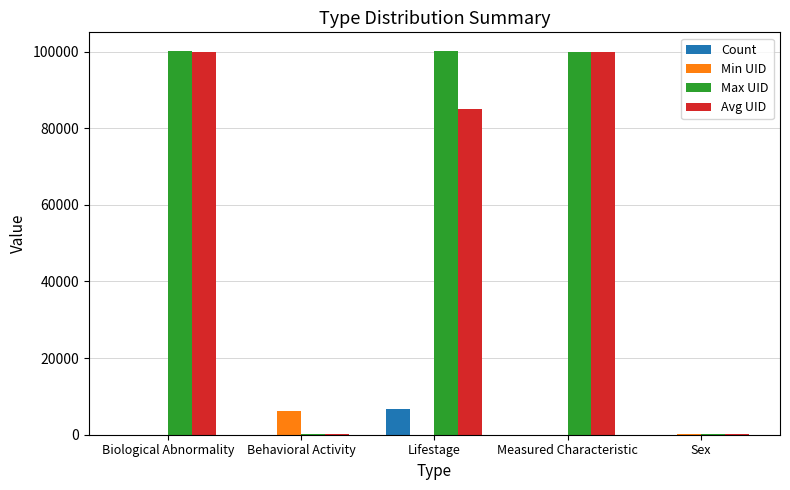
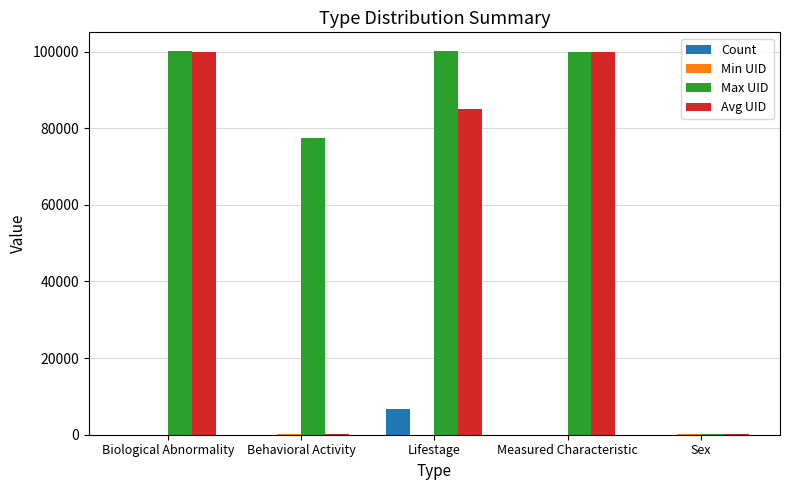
  {
    "Count": {
      "Lifestage": 7000
    },
    "Min UID": {
-     "Behavioral Activity": 6000
+     "Behavioral Activity": 0
    },
    "Max UID": {
      "Biological Abnormality": 100000,
-     "Behavioral Activity": 0,
+     "Behavioral Activity": 77000,
      "Lifestage": 100000,
      "Measured Characteristic": 100000
    },
    "Avg UID": {
      "Biological Abnormality": 100000,
      "Lifestage": 85000,
      "Measured Characteristic": 100000
    }
  }
